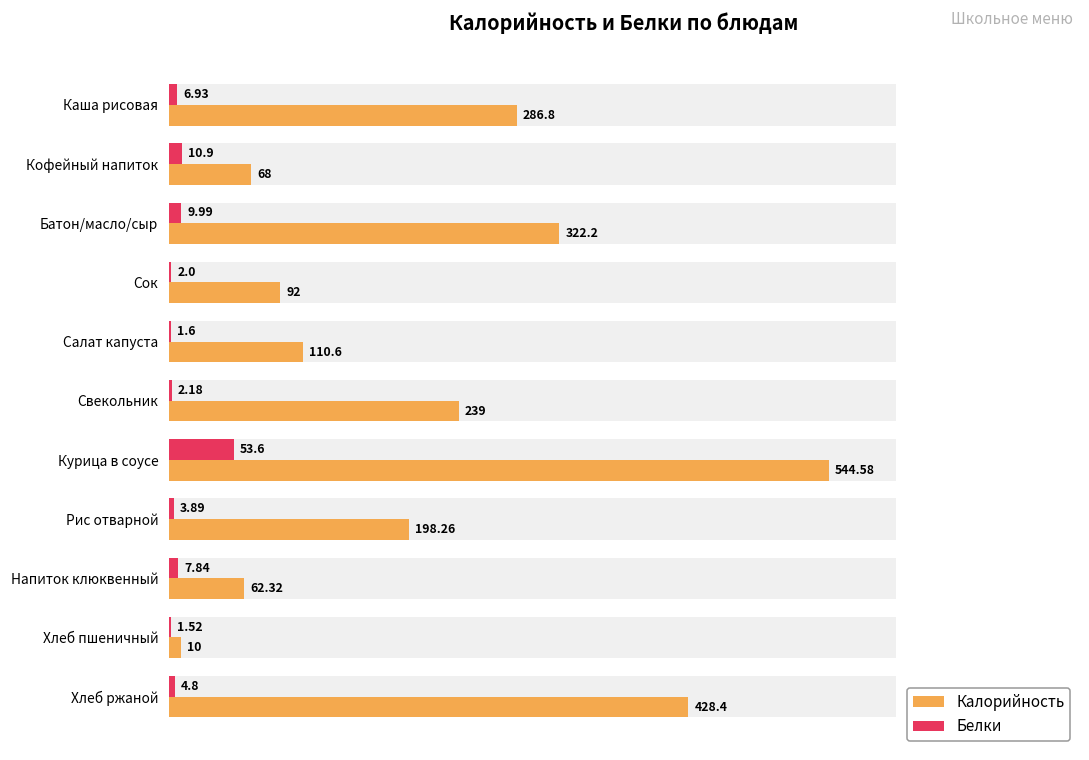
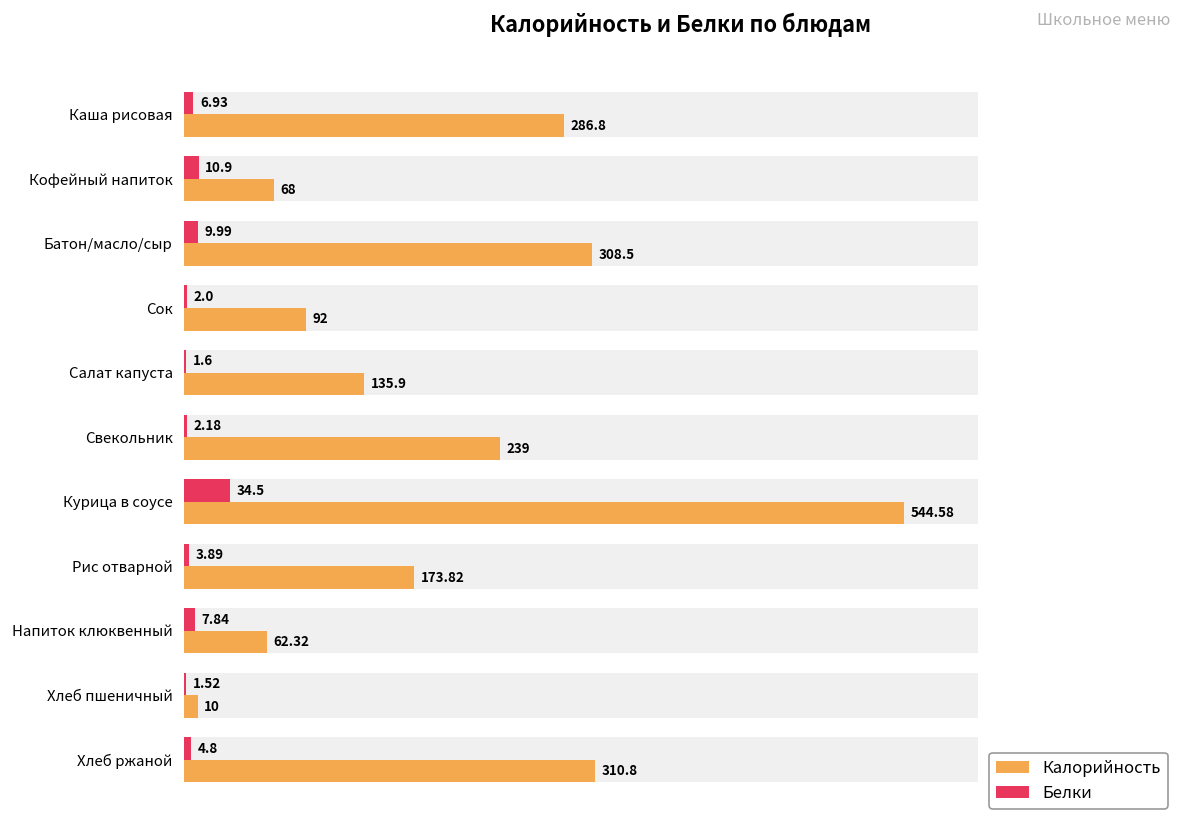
  {
    "Калорийность": {
-     "Батон/масло/сыр": 322.2,
-     "Салат капуста": 110.6,
-     "Рис отварной": 198.26,
-     "Хлеб ржаной": 428.4
+     "Батон/масло/сыр": 308.5,
+     "Салат капуста": 135.9,
+     "Рис отварной": 173.82,
+     "Хлеб ржаной": 310.8
    },
    "Белки": {
      "Салат капуста": 1.6,
-     "Курица в соусе": 53.6,
+     "Курица в соусе": 34.5,
      "Хлеб пшеничный": 1.52
    }
  }
